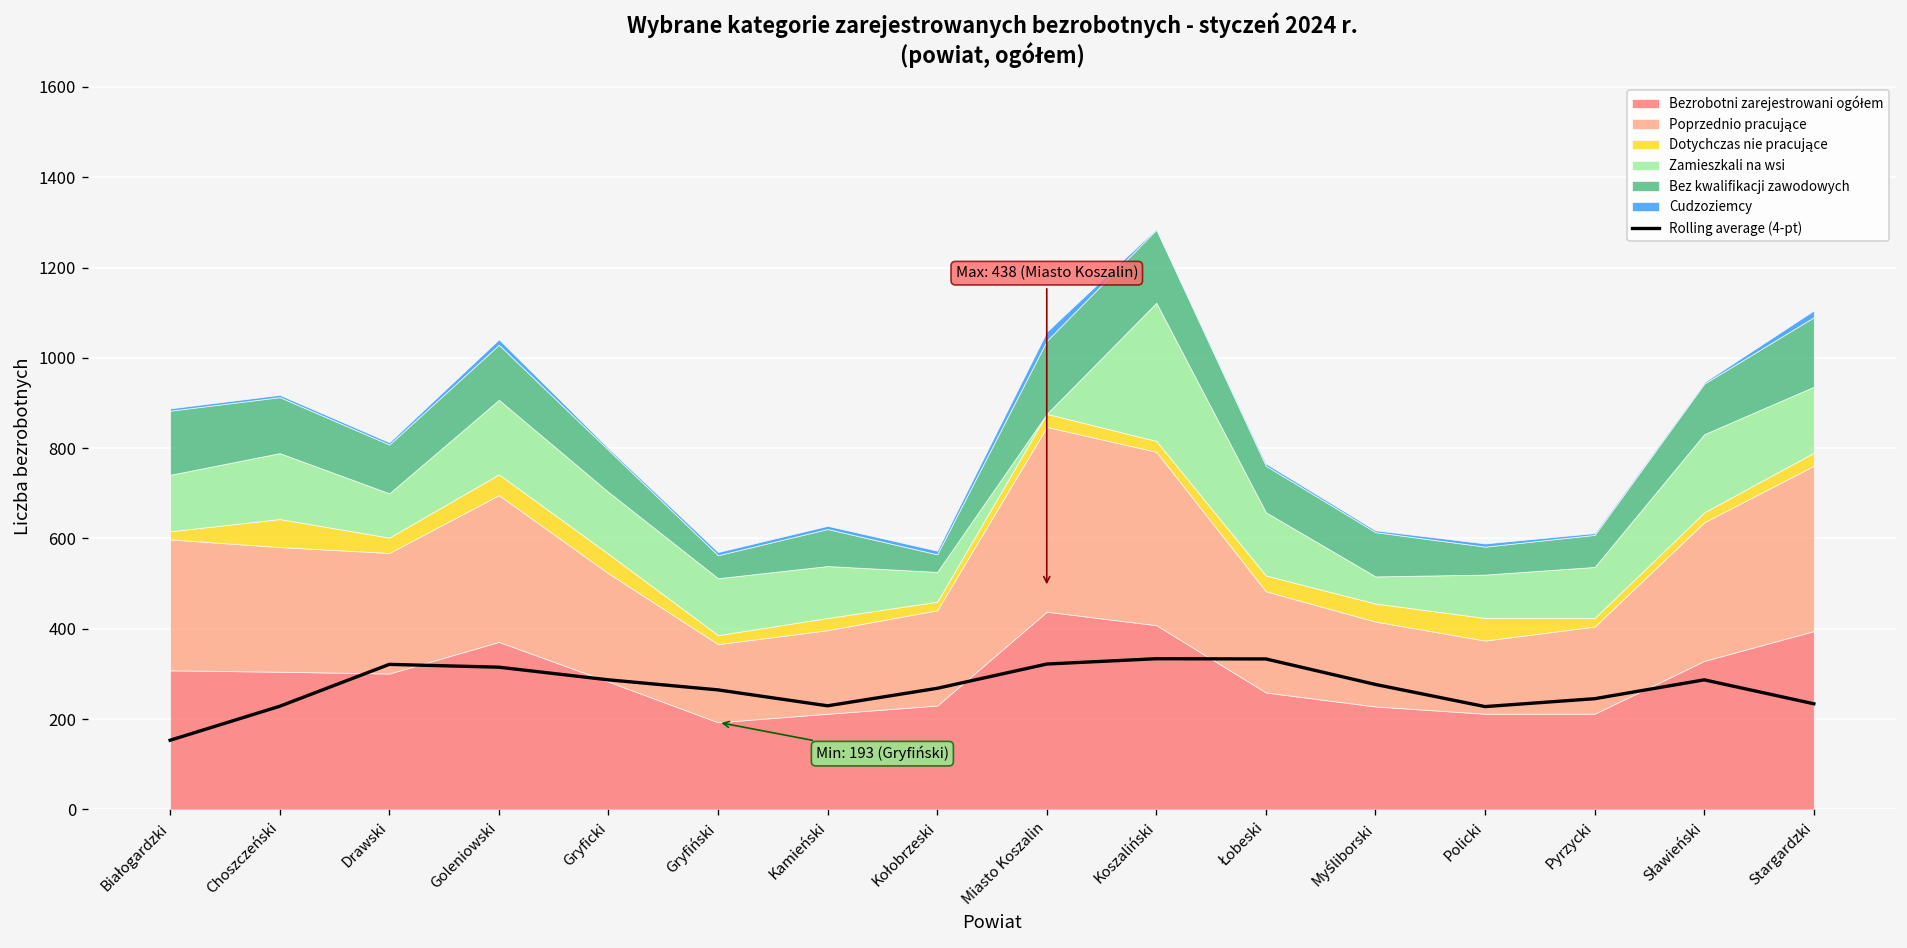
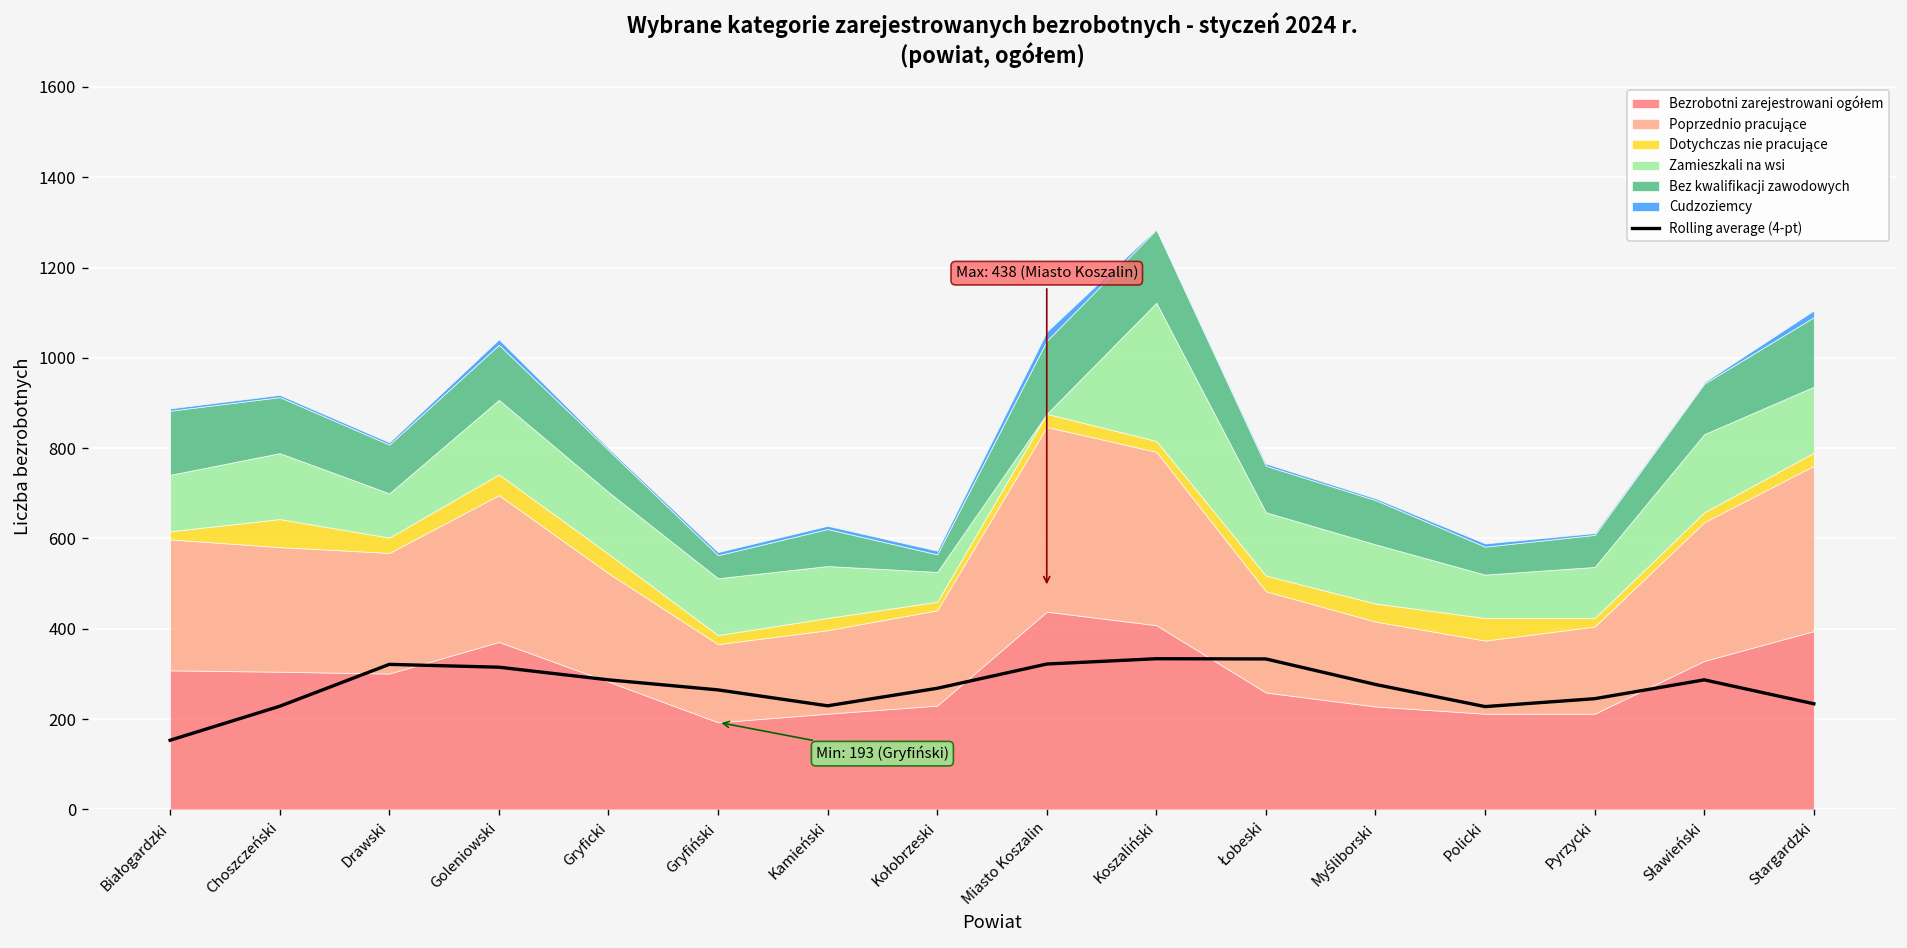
  {
    "Rolling average (4-pt)": {
      "Białogardzki": 150,
      "Choszczeński": 230,
      "Drawski": 320,
      "Goleniowski": 320,
      "Gryfiński": 260,
      "Kamieński": 230,
      "Kołobrzeski": 270,
      "Miasto Koszalin": 320,
      "Koszaliński": 330,
      "Łobeski": 330,
      "Myśliborski": 280,
      "Policki": 230,
      "Pyrzycki": 250,
      "Sławieński": 290,
      "Stargardzki": 230
    },
    "Dotychczas nie pracujące": {
      "Białogardzki": 20,
      "Choszczeński": 60,
      "Drawski": 30,
      "Goleniowski": 50,
      "Gryficki": 40,
      "Gryfiński": 20,
      "Kamieński": 30,
      "Kołobrzeski": 20,
      "Koszaliński": 20,
      "Łobeski": 40,
      "Myśliborski": 40,
      "Policki": 50,
      "Pyrzycki": 20,
      "Sławieński": 20,
      "Stargardzki": 30
    },
    "Zamieszkali na wsi": {
      "Białogardzki": 130,
      "Choszczeński": 150,
      "Drawski": 100,
      "Goleniowski": 170,
      "Gryficki": 140,
      "Gryfiński": 130,
      "Kamieński": 120,
      "Kołobrzeski": 70,
      "Koszaliński": 310,
      "Łobeski": 140,
-     "Myśliborski": 60,
+     "Myśliborski": 130,
      "Policki": 100,
      "Pyrzycki": 110,
      "Sławieński": 170,
      "Stargardzki": 150
    },
    "Bez kwalifikacji zawodowych": {
      "Goleniowski": 120,
      "Gryfiński": 50,
      "Kamieński": 80,
      "Kołobrzeski": 40,
      "Policki": 60,
      "Stargardzki": 150
    },
    "Cudzoziemcy": {
      "Goleniowski": 10,
      "Gryfiński": 10,
      "Kamieński": 10,
      "Kołobrzeski": 10,
      "Policki": 10,
      "Stargardzki": 20
    }
  }
